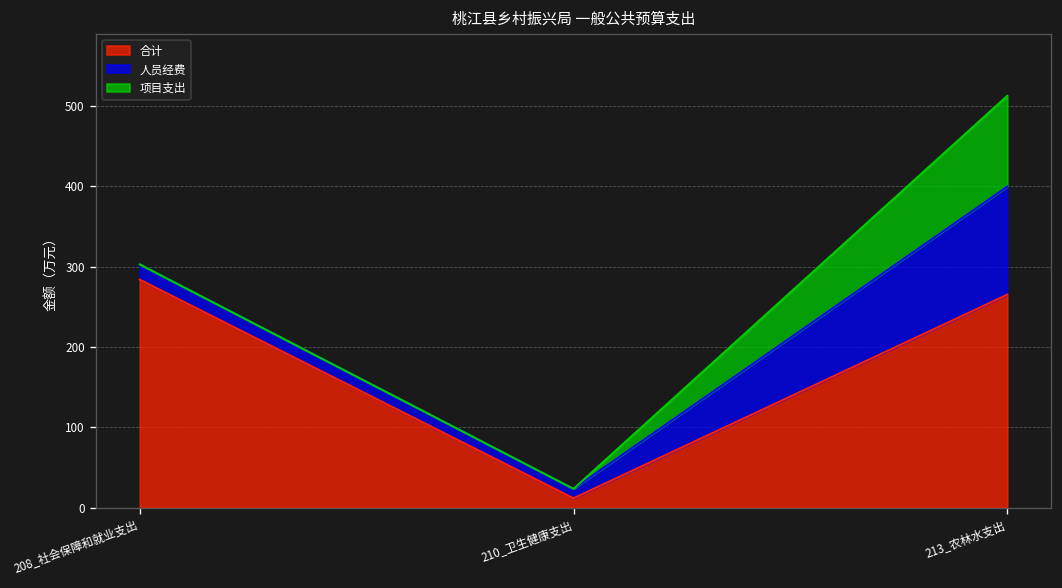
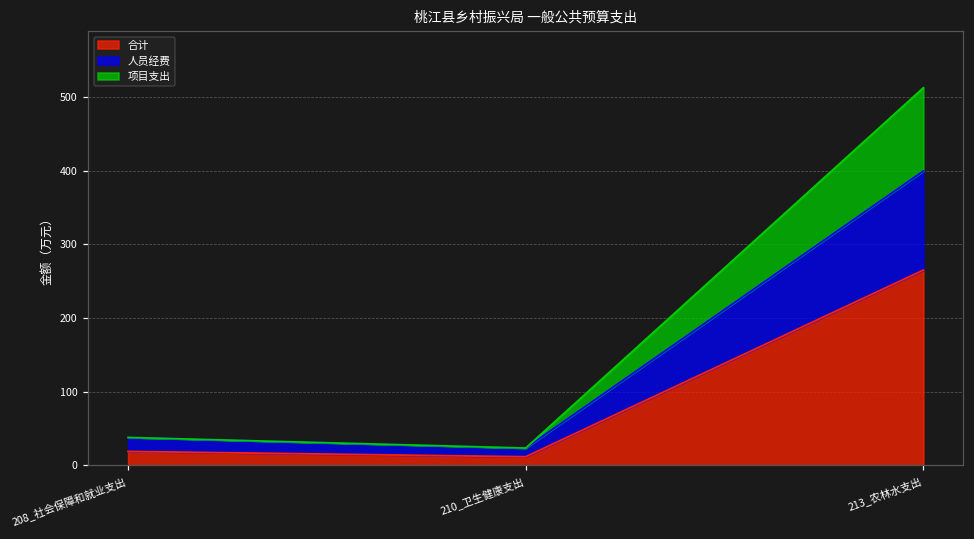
  {
    "合计": {
-     "208_社会保障和就业支出": 280,
+     "208_社会保障和就业支出": 20,
      "210_卫生健康支出": 10,
      "213_农林水支出": 270
    },
    "人员经费": {
      "213_农林水支出": 130
    },
    "项目支出": {
      "213_农林水支出": 110
    }
  }
